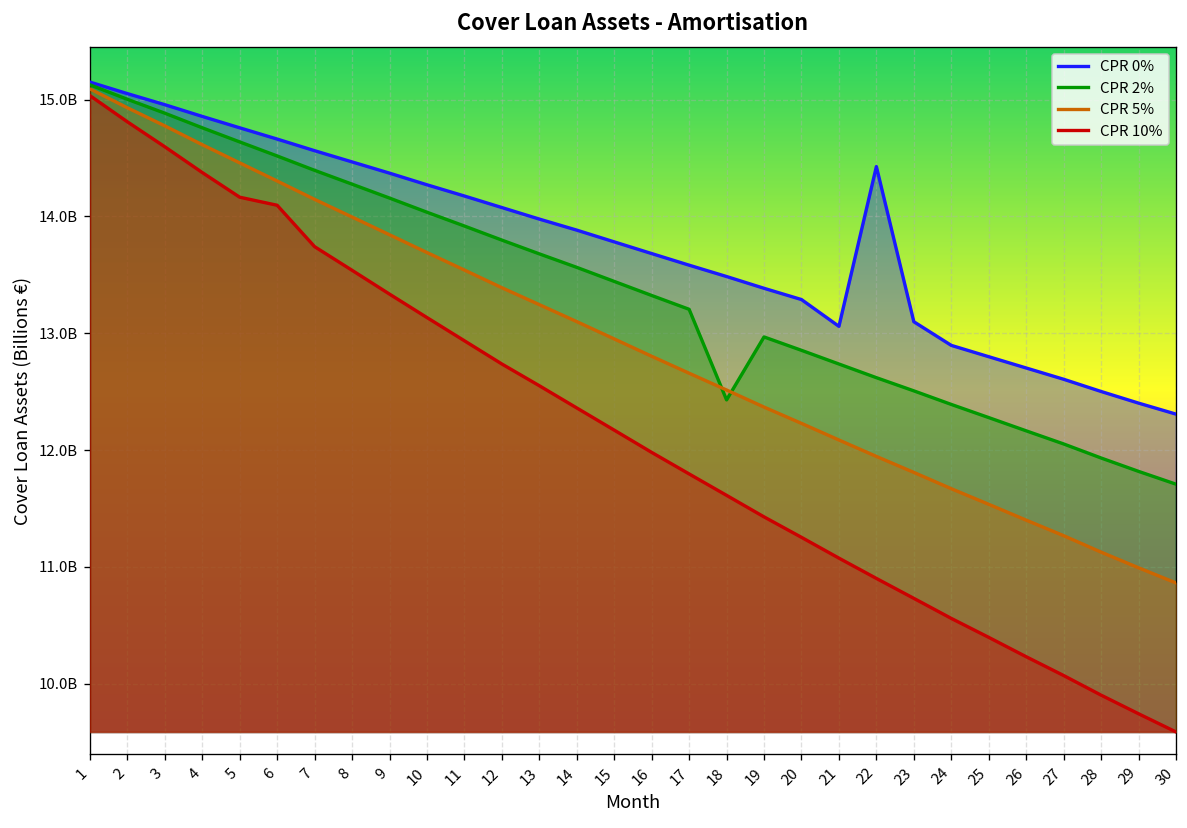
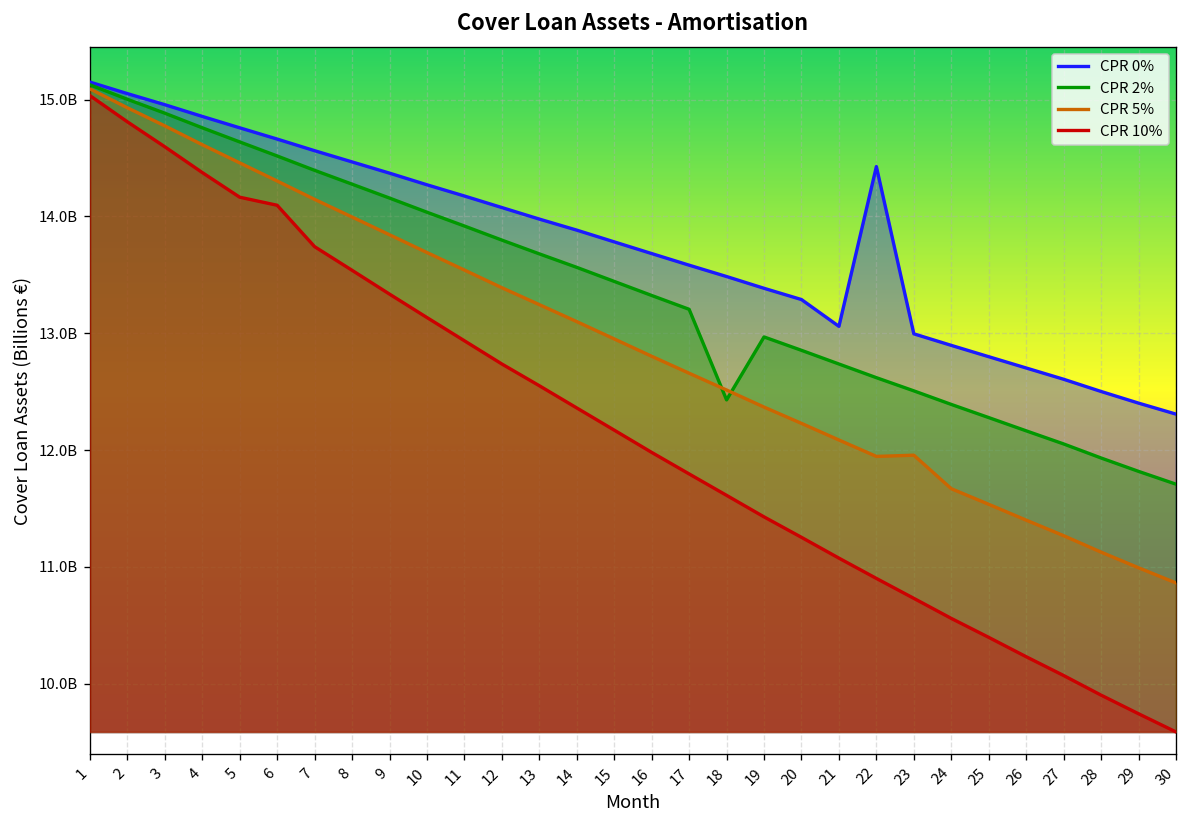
  {
    "CPR 0%": {
      "2": 15100000000,
      "3": 15000000000,
      "4": 14900000000,
      "5": 14800000000,
      "6": 14700000000,
      "7": 14600000000,
      "8": 14500000000,
      "9": 14400000000,
      "10": 14300000000,
      "11": 14200000000,
      "12": 14100000000,
      "13": 14000000000,
      "14": 13900000000,
      "15": 13800000000,
      "16": 13700000000,
      "17": 13600000000,
      "18": 13500000000,
      "19": 13400000000,
      "20": 13300000000,
      "21": 13100000000,
      "22": 14400000000,
-     "23": 13100000000,
+     "23": 13000000000,
      "24": 12900000000,
      "25": 12800000000,
      "26": 12700000000,
      "27": 12600000000,
      "28": 12500000000,
      "29": 12400000000,
      "30": 12300000000
    },
    "CPR 2%": {
      "2": 15000000000,
      "3": 14900000000,
      "4": 14800000000,
      "5": 14600000000,
      "6": 14500000000,
      "7": 14400000000,
      "8": 14300000000,
      "9": 14200000000,
      "10": 14000000000,
      "11": 13900000000,
      "12": 13800000000,
      "13": 13700000000,
      "14": 13600000000,
      "15": 13400000000,
      "16": 13300000000,
      "17": 13200000000,
      "18": 12400000000,
      "19": 13000000000,
      "20": 12900000000,
      "21": 12700000000,
      "22": 12600000000,
      "23": 12500000000,
      "24": 12400000000,
      "25": 12300000000,
      "26": 12200000000,
      "27": 12100000000,
      "28": 11900000000,
      "29": 11800000000,
      "30": 11700000000
    },
    "CPR 5%": {
      "1": 15100000000,
      "2": 14900000000,
      "3": 14800000000,
      "4": 14600000000,
      "5": 14500000000,
      "6": 14300000000,
      "7": 14100000000,
      "8": 14000000000,
      "9": 13800000000,
      "10": 13700000000,
      "11": 13500000000,
      "12": 13400000000,
      "13": 13200000000,
      "14": 13100000000,
      "15": 13000000000,
      "16": 12800000000,
      "17": 12700000000,
      "18": 12500000000,
      "19": 12400000000,
      "20": 12200000000,
      "21": 12100000000,
      "22": 11900000000,
-     "23": 11800000000,
+     "23": 12000000000,
      "24": 11700000000,
      "25": 11500000000,
      "26": 11400000000,
      "27": 11300000000,
      "28": 11100000000,
      "29": 11000000000,
      "30": 10900000000
    },
    "CPR 10%": {
      "1": 15000000000,
      "2": 14800000000,
      "3": 14600000000,
      "4": 14400000000,
      "5": 14200000000,
      "6": 14100000000,
      "7": 13700000000,
      "8": 13500000000,
      "9": 13300000000,
      "10": 13100000000,
      "11": 12900000000,
      "12": 12700000000,
      "13": 12600000000,
      "14": 12400000000,
      "15": 12200000000,
      "16": 12000000000,
      "17": 11800000000,
      "18": 11600000000,
      "19": 11400000000,
      "20": 11300000000,
      "21": 11100000000,
      "22": 10900000000,
      "23": 10700000000,
      "24": 10600000000,
      "25": 10400000000,
      "26": 10200000000,
      "27": 10100000000,
      "28": 9900000000,
      "29": 9700000000,
      "30": 9600000000
    }
  }
